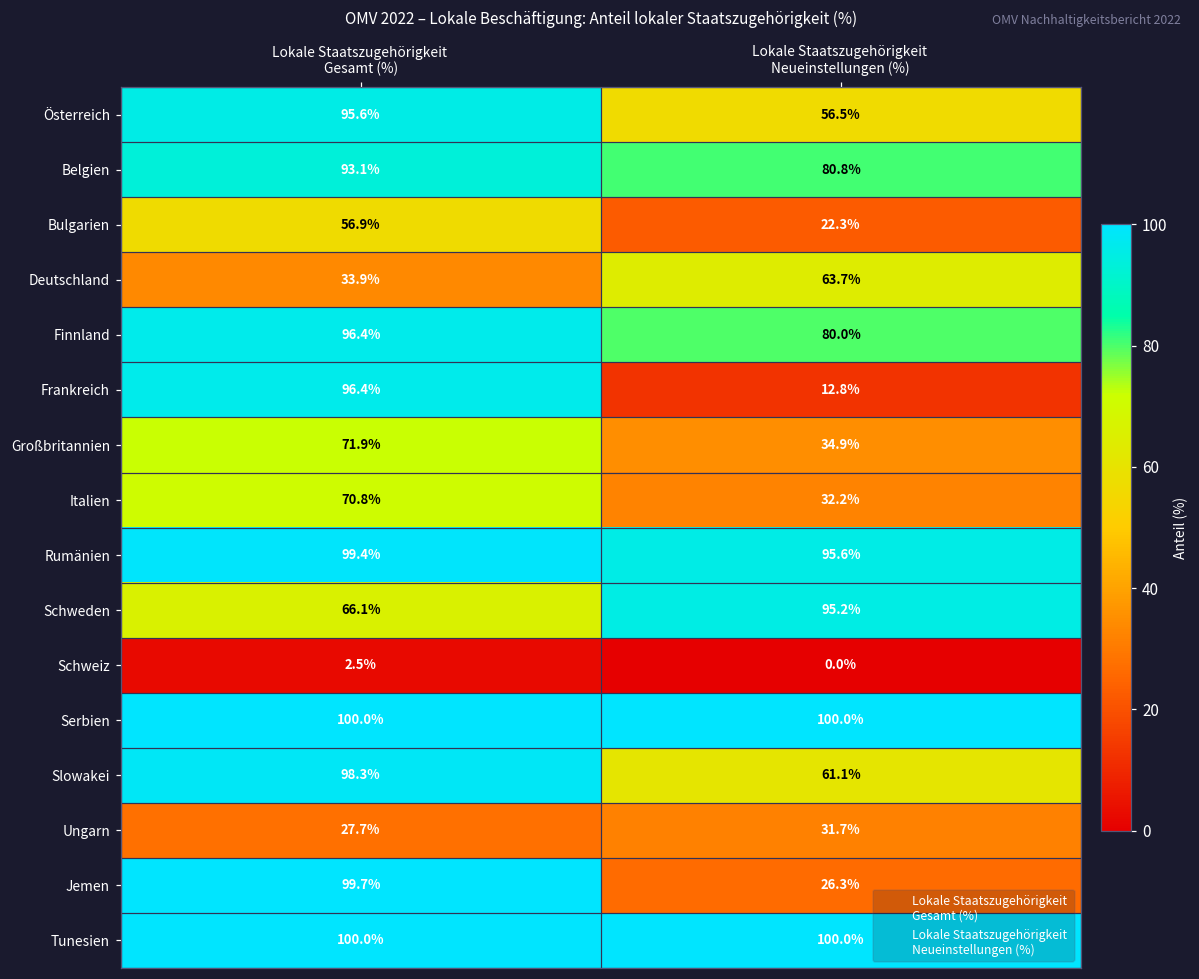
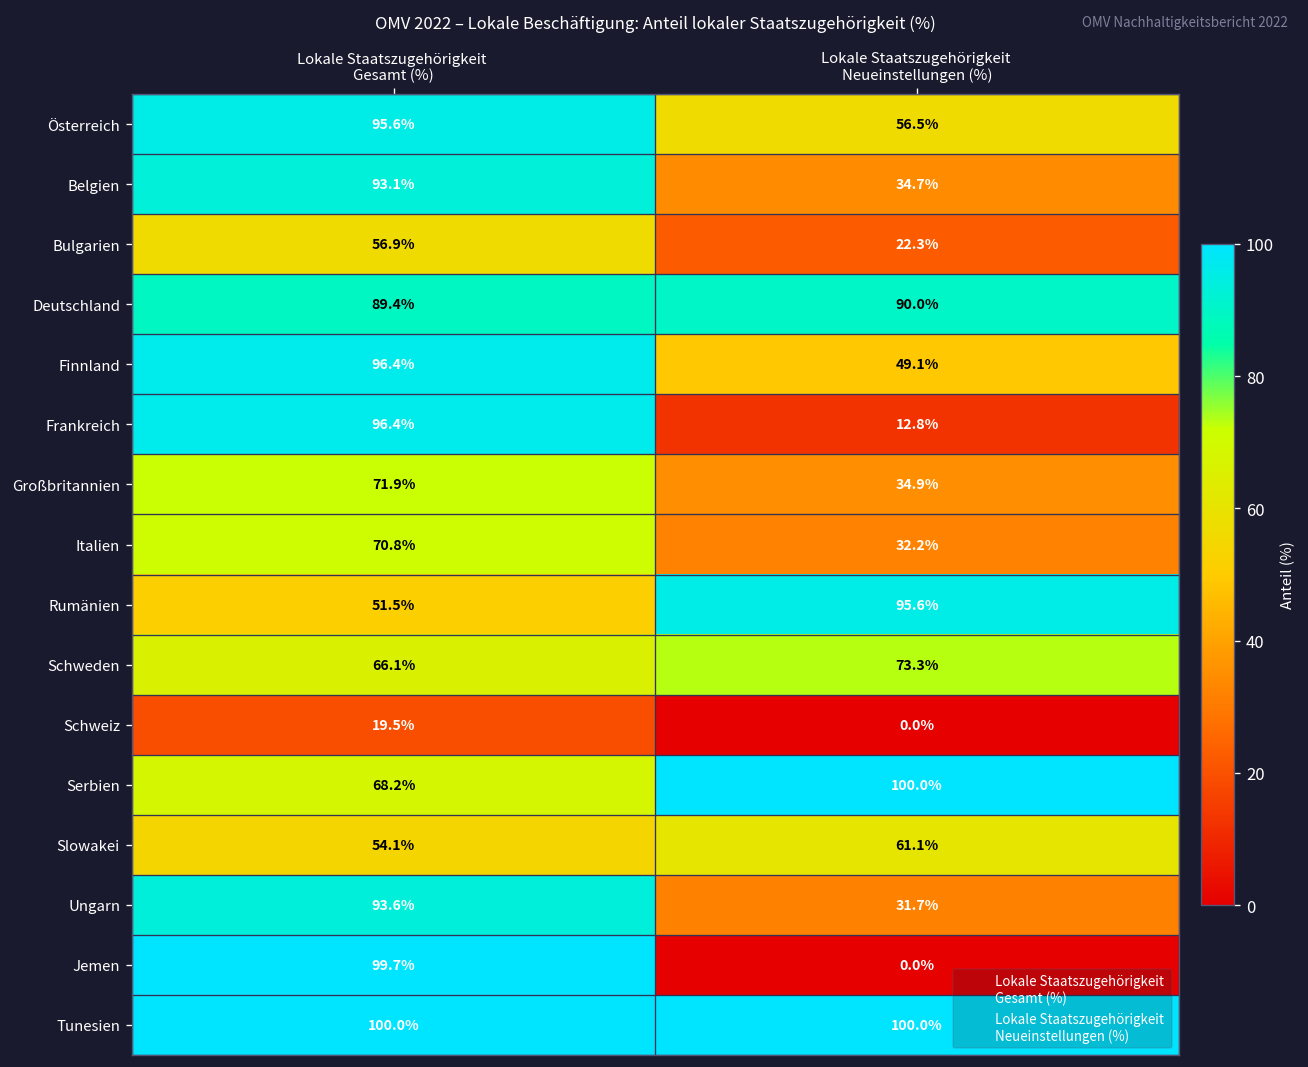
  {
    "Österreich": {
      "Lokale Staatszugehörigkeit Gesamt (%)": "95.6%",
      "Lokale Staatszugehörigkeit Neueinstellungen (%)": "56.5%"
    },
    "Belgien": {
      "Lokale Staatszugehörigkeit Gesamt (%)": "93.1%",
-     "Lokale Staatszugehörigkeit Neueinstellungen (%)": "80.8%"
+     "Lokale Staatszugehörigkeit Neueinstellungen (%)": "34.7%"
    },
    "Bulgarien": {
      "Lokale Staatszugehörigkeit Gesamt (%)": "56.9%",
      "Lokale Staatszugehörigkeit Neueinstellungen (%)": "22.3%"
    },
    "Deutschland": {
-     "Lokale Staatszugehörigkeit Gesamt (%)": "33.9%",
-     "Lokale Staatszugehörigkeit Neueinstellungen (%)": "63.7%"
+     "Lokale Staatszugehörigkeit Gesamt (%)": "89.4%",
+     "Lokale Staatszugehörigkeit Neueinstellungen (%)": "90.0%"
    },
    "Finnland": {
      "Lokale Staatszugehörigkeit Gesamt (%)": "96.4%",
-     "Lokale Staatszugehörigkeit Neueinstellungen (%)": "80.0%"
+     "Lokale Staatszugehörigkeit Neueinstellungen (%)": "49.1%"
    },
    "Frankreich": {
      "Lokale Staatszugehörigkeit Gesamt (%)": "96.4%",
      "Lokale Staatszugehörigkeit Neueinstellungen (%)": "12.8%"
    },
    "Großbritannien": {
      "Lokale Staatszugehörigkeit Gesamt (%)": "71.9%",
      "Lokale Staatszugehörigkeit Neueinstellungen (%)": "34.9%"
    },
    "Italien": {
      "Lokale Staatszugehörigkeit Gesamt (%)": "70.8%",
      "Lokale Staatszugehörigkeit Neueinstellungen (%)": "32.2%"
    },
    "Rumänien": {
-     "Lokale Staatszugehörigkeit Gesamt (%)": "99.4%",
+     "Lokale Staatszugehörigkeit Gesamt (%)": "51.5%",
      "Lokale Staatszugehörigkeit Neueinstellungen (%)": "95.6%"
    },
    "Schweden": {
      "Lokale Staatszugehörigkeit Gesamt (%)": "66.1%",
-     "Lokale Staatszugehörigkeit Neueinstellungen (%)": "95.2%"
+     "Lokale Staatszugehörigkeit Neueinstellungen (%)": "73.3%"
    },
    "Schweiz": {
-     "Lokale Staatszugehörigkeit Gesamt (%)": "2.5%",
+     "Lokale Staatszugehörigkeit Gesamt (%)": "19.5%",
      "Lokale Staatszugehörigkeit Neueinstellungen (%)": "0.0%"
    },
    "Serbien": {
-     "Lokale Staatszugehörigkeit Gesamt (%)": "100.0%",
+     "Lokale Staatszugehörigkeit Gesamt (%)": "68.2%",
      "Lokale Staatszugehörigkeit Neueinstellungen (%)": "100.0%"
    },
    "Slowakei": {
-     "Lokale Staatszugehörigkeit Gesamt (%)": "98.3%",
+     "Lokale Staatszugehörigkeit Gesamt (%)": "54.1%",
      "Lokale Staatszugehörigkeit Neueinstellungen (%)": "61.1%"
    },
    "Ungarn": {
-     "Lokale Staatszugehörigkeit Gesamt (%)": "27.7%",
+     "Lokale Staatszugehörigkeit Gesamt (%)": "93.6%",
      "Lokale Staatszugehörigkeit Neueinstellungen (%)": "31.7%"
    },
    "Jemen": {
      "Lokale Staatszugehörigkeit Gesamt (%)": "99.7%",
-     "Lokale Staatszugehörigkeit Neueinstellungen (%)": "26.3%"
+     "Lokale Staatszugehörigkeit Neueinstellungen (%)": "0.0%"
    },
    "Tunesien": {
      "Lokale Staatszugehörigkeit Gesamt (%)": "100.0%",
      "Lokale Staatszugehörigkeit Neueinstellungen (%)": "100.0%"
    }
  }
